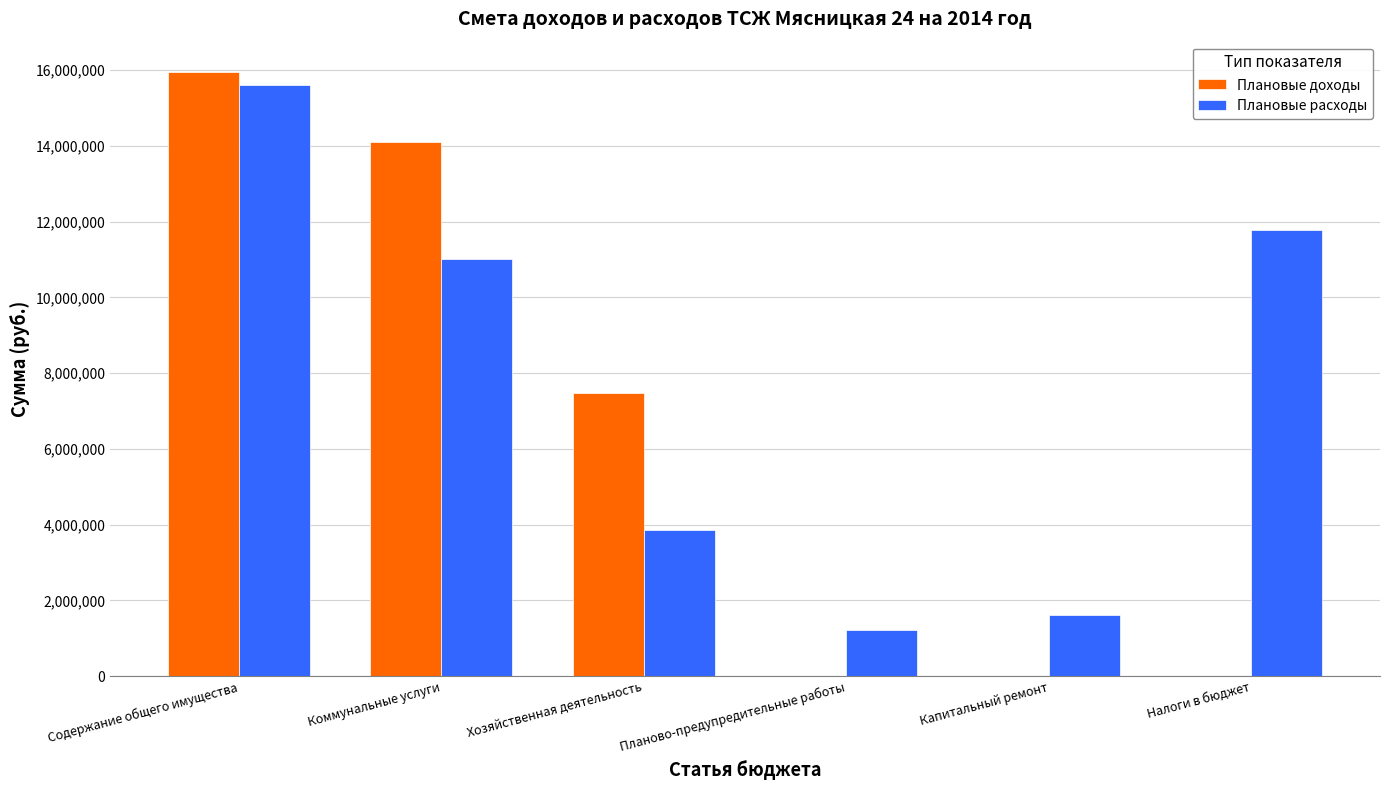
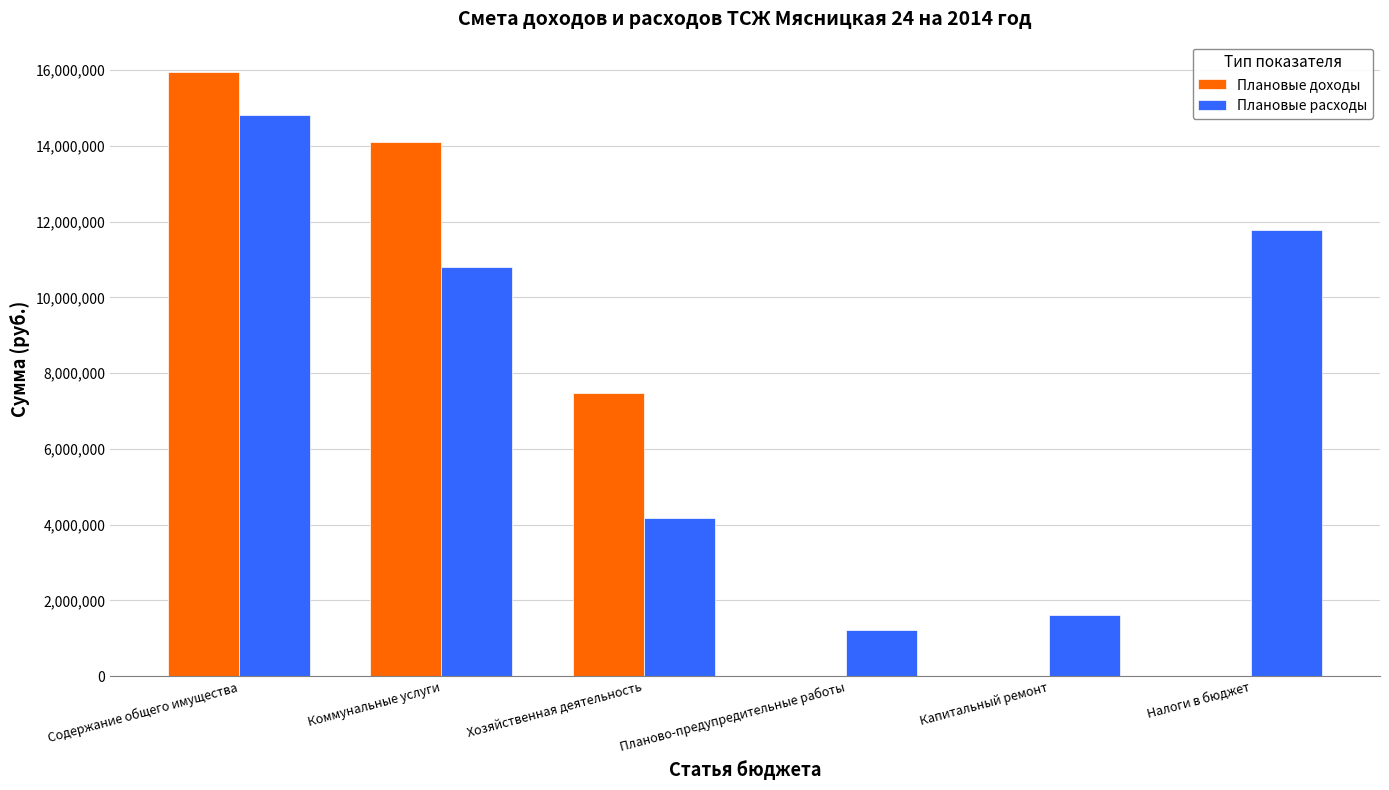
  {
    "Плановые доходы": {
      "Содержание общего имущества": "15,900,000",
      "Коммунальные услуги": "14,100,000",
      "Хозяйственная деятельность": "7,500,000",
      "Планово-предупредительные работы": "0",
      "Капитальный ремонт": "0",
      "Налоги в бюджет": "0"
    },
    "Плановые расходы": {
-     "Содержание общего имущества": "15,600,000",
-     "Коммунальные услуги": "11,000,000",
-     "Хозяйственная деятельность": "3,800,000",
+     "Содержание общего имущества": "14,800,000",
+     "Коммунальные услуги": "10,800,000",
+     "Хозяйственная деятельность": "4,200,000",
      "Планово-предупредительные работы": "1,200,000",
      "Капитальный ремонт": "1,600,000",
      "Налоги в бюджет": "11,800,000"
    }
  }
